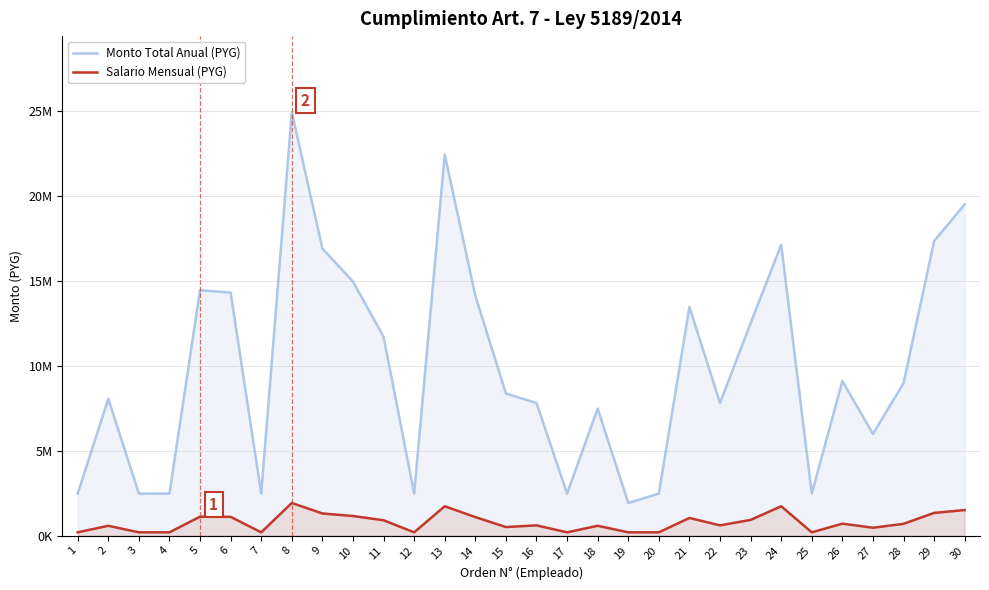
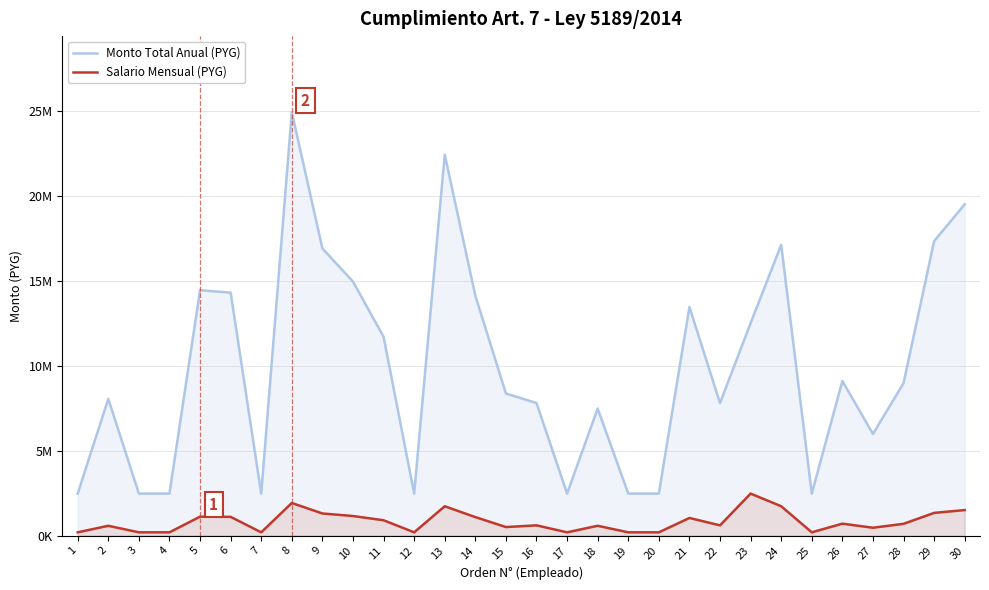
  {
    "Monto Total Anual (PYG)": {
      "1": 2500000,
      "2": 8100000,
      "3": 2500000,
      "4": 2500000,
      "5": 14400000,
      "6": 14300000,
      "7": 2500000,
      "9": 16900000,
      "10": 15000000,
      "11": 11700000,
      "12": 2500000,
      "13": 22400000,
      "14": 14100000,
      "15": 8400000,
      "16": 7800000,
      "17": 2500000,
      "18": 7500000,
-     "19": 1900000,
+     "19": 2500000,
      "20": 2500000,
      "21": 13500000,
      "22": 7800000,
      "23": 12500000,
      "24": 17100000,
      "25": 2500000,
      "26": 9100000,
      "27": 6000000,
      "28": 9000000,
      "29": 17300000,
      "30": 19500000
    },
    "Salario Mensual (PYG)": {
      "1": 200000,
      "2": 600000,
      "3": 200000,
      "4": 200000,
      "6": 1100000,
      "7": 200000,
      "8": 1900000,
      "9": 1300000,
      "10": 1200000,
      "11": 900000,
      "12": 200000,
      "13": 1700000,
      "14": 1100000,
      "15": 500000,
      "16": 600000,
      "17": 200000,
      "18": 600000,
      "19": 200000,
      "20": 200000,
      "21": 1000000,
      "22": 600000,
-     "23": 900000,
+     "23": 2500000,
      "24": 1700000,
      "25": 200000,
      "26": 700000,
      "27": 500000,
      "28": 700000,
      "29": 1300000,
      "30": 1500000
    }
  }
